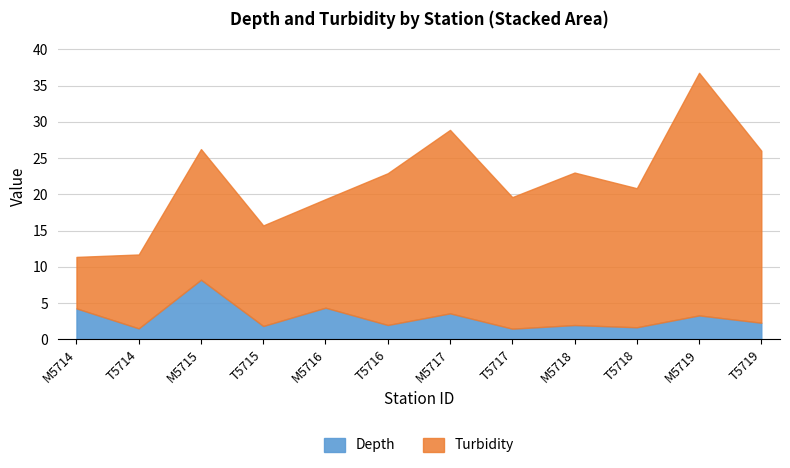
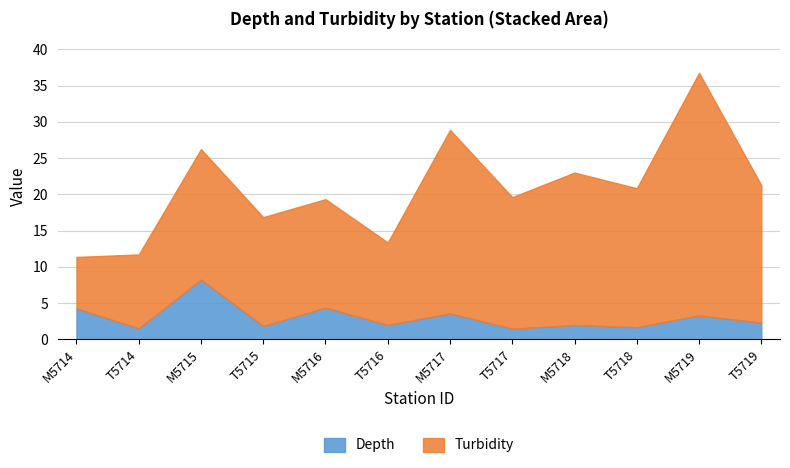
  {
    "Depth": {
      "M5714": 4,
      "T5714": 2,
      "M5715": 8,
      "T5715": 2,
      "M5716": 4,
      "T5716": 2,
      "M5717": 4,
      "T5717": 1,
      "M5718": 2,
      "T5718": 2,
      "M5719": 3,
      "T5719": 2
    },
    "Turbidity": {
      "M5714": 7,
      "T5714": 10,
      "M5715": 18,
-     "T5715": 14,
+     "T5715": 15,
      "M5716": 15,
-     "T5716": 21,
+     "T5716": 11,
      "M5717": 25,
      "T5717": 18,
      "M5718": 21,
      "T5718": 19,
      "M5719": 33,
-     "T5719": 24
+     "T5719": 19
    }
  }
